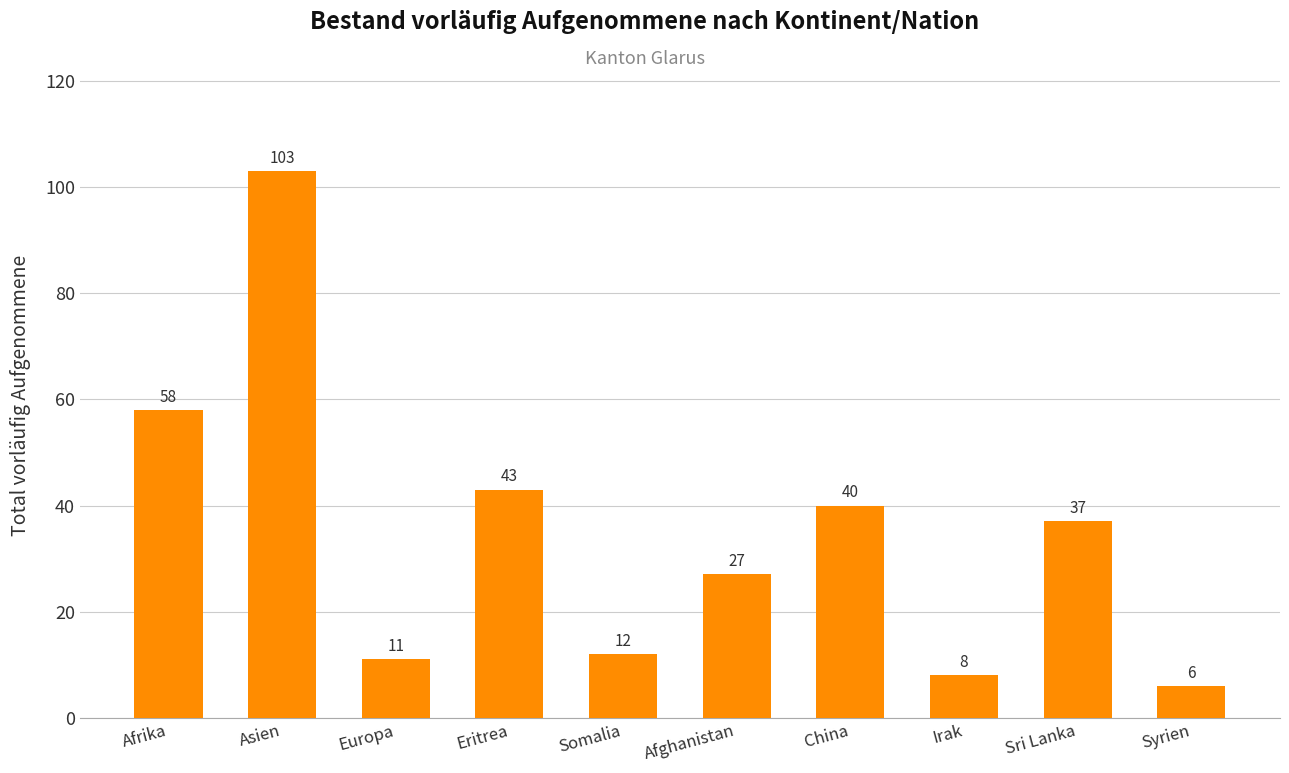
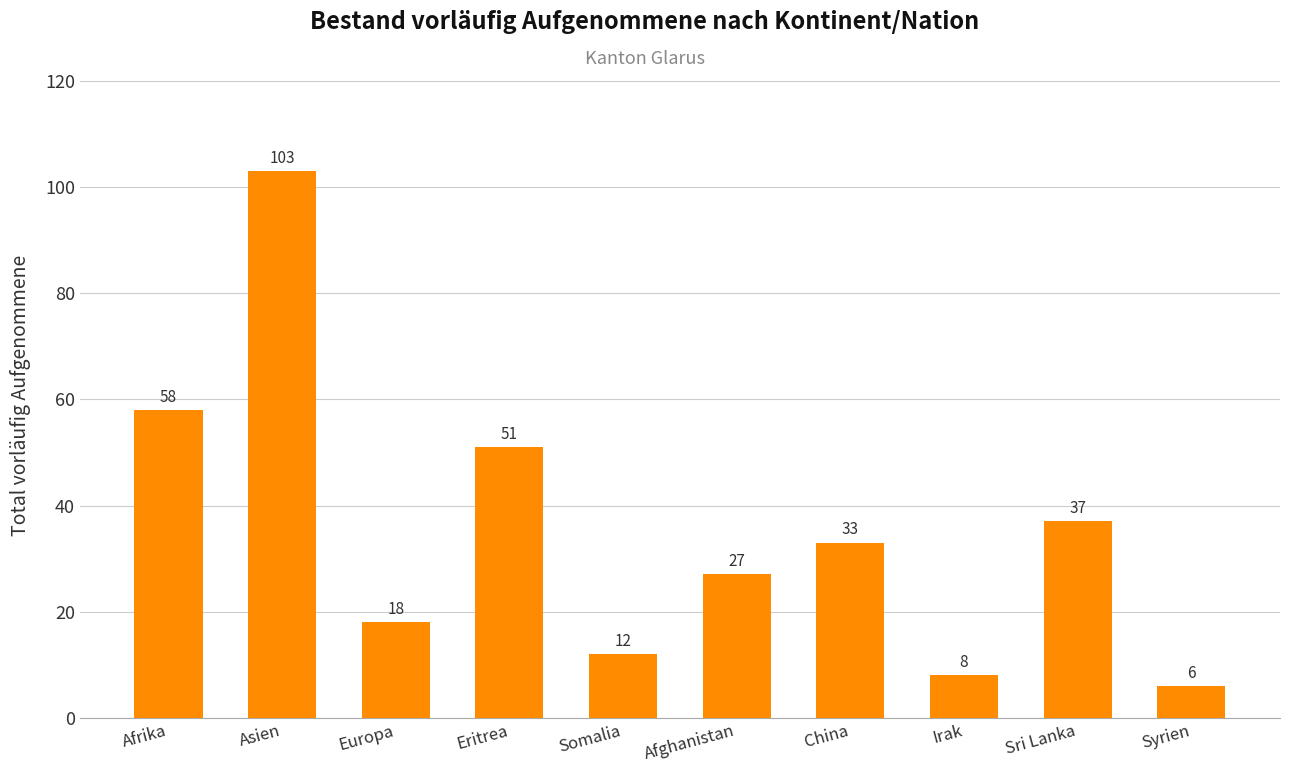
  {
    "Afrika": 58,
    "Asien": 103,
-   "Europa": 11,
-   "Eritrea": 43,
+   "Europa": 18,
+   "Eritrea": 51,
    "Somalia": 12,
    "Afghanistan": 27,
-   "China": 40,
+   "China": 33,
    "Irak": 8,
    "Sri Lanka": 37,
    "Syrien": 6
  }
